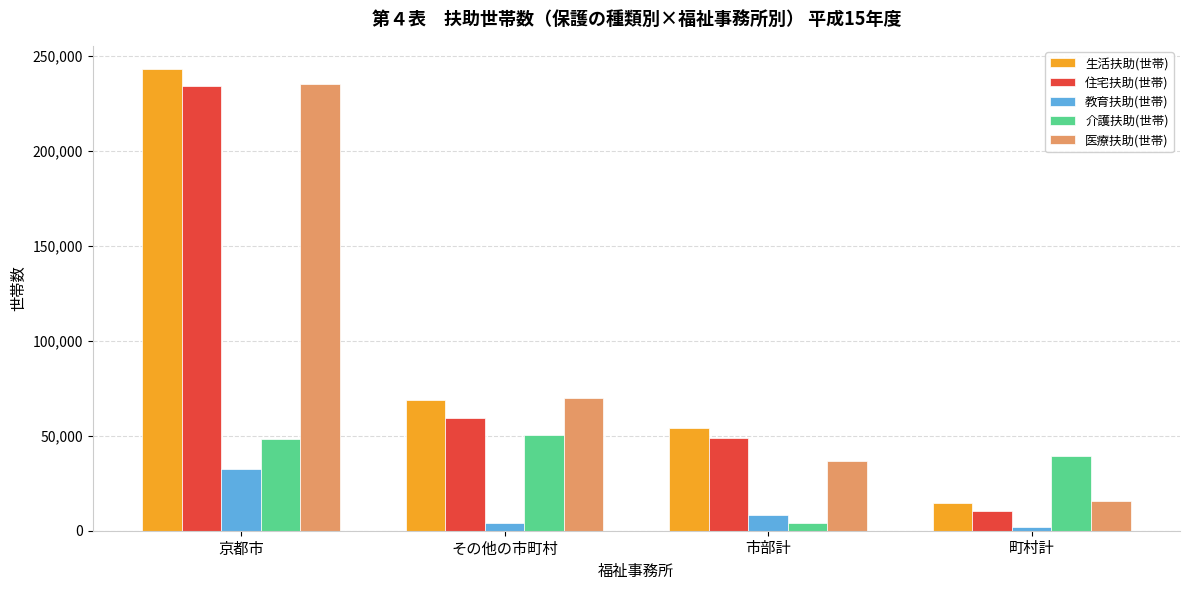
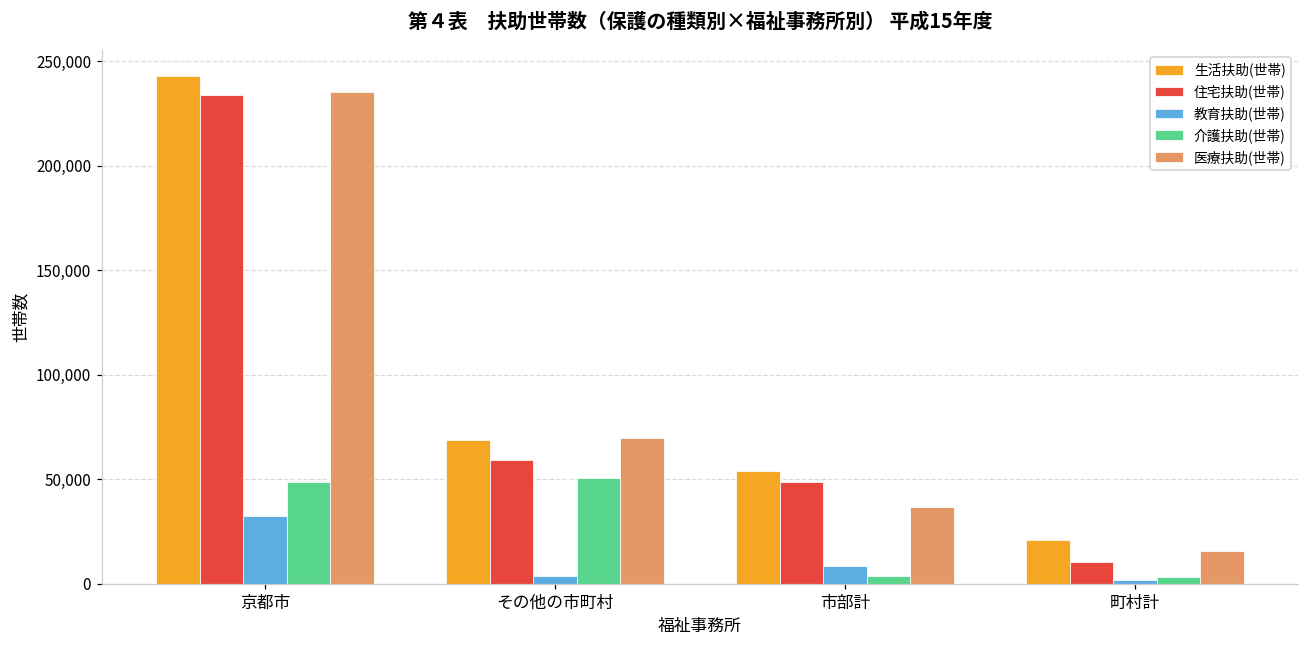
  {
    "生活扶助(世帯)": {
      "京都市": "243,000",
      "その他の市町村": "69,000",
      "市部計": "54,000",
-     "町村計": "15,000"
+     "町村計": "21,000"
    },
    "住宅扶助(世帯)": {
      "京都市": "234,000",
      "その他の市町村": "59,000",
      "市部計": "49,000",
      "町村計": "10,000"
    },
    "教育扶助(世帯)": {
      "京都市": "33,000",
      "その他の市町村": "4,000",
      "市部計": "8,000",
      "町村計": "2,000"
    },
    "介護扶助(世帯)": {
      "京都市": "49,000",
      "その他の市町村": "51,000",
      "市部計": "4,000",
-     "町村計": "40,000"
+     "町村計": "3,000"
    },
    "医療扶助(世帯)": {
      "京都市": "235,000",
      "その他の市町村": "70,000",
      "市部計": "37,000",
      "町村計": "16,000"
    }
  }
